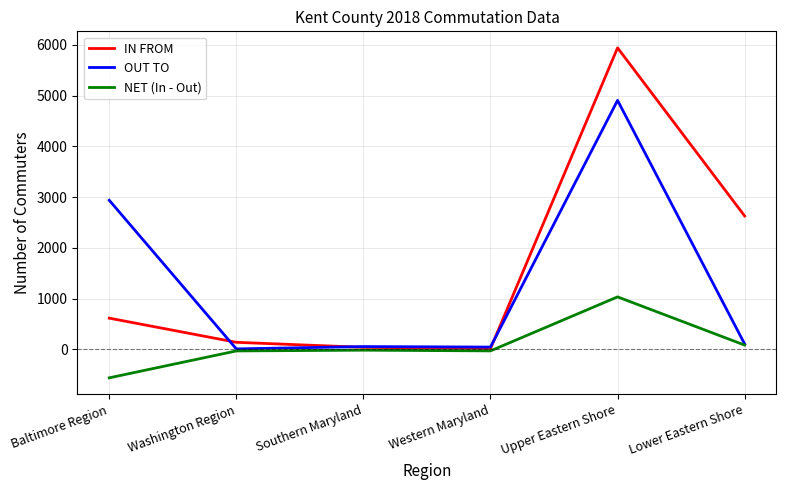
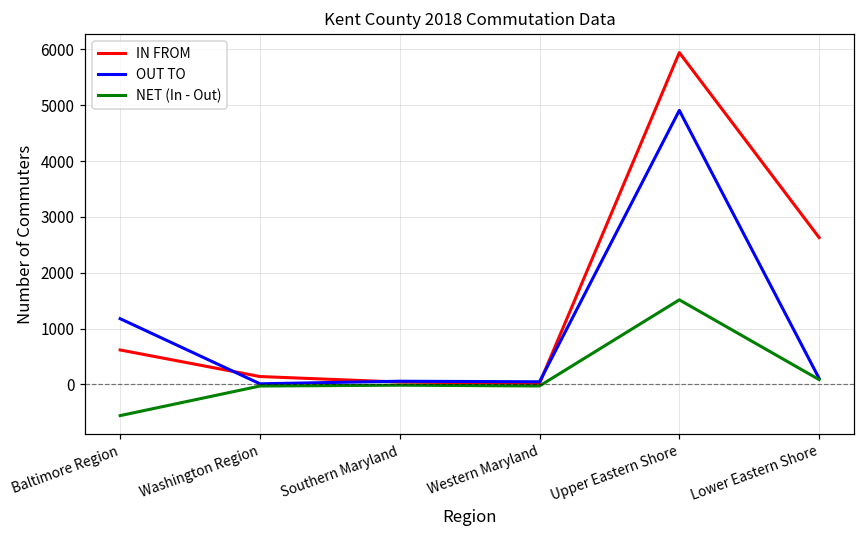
  {
    "IN FROM": {
      "Baltimore Region": 600,
      "Washington Region": 100,
      "Upper Eastern Shore": 5900,
      "Lower Eastern Shore": 2600
    },
    "OUT TO": {
-     "Baltimore Region": 2900,
+     "Baltimore Region": 1200,
      "Upper Eastern Shore": 4900
    },
    "NET (In - Out)": {
      "Baltimore Region": -600,
      "Southern Maryland": 0,
-     "Upper Eastern Shore": 1000
+     "Upper Eastern Shore": 1500
    }
  }
